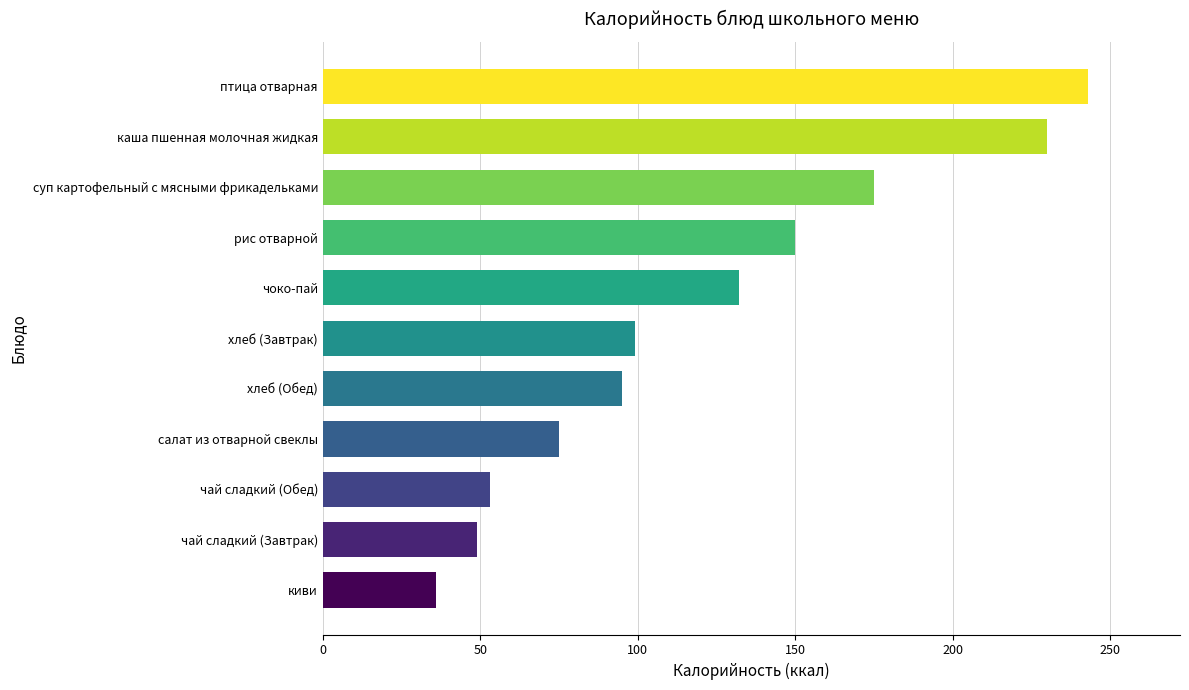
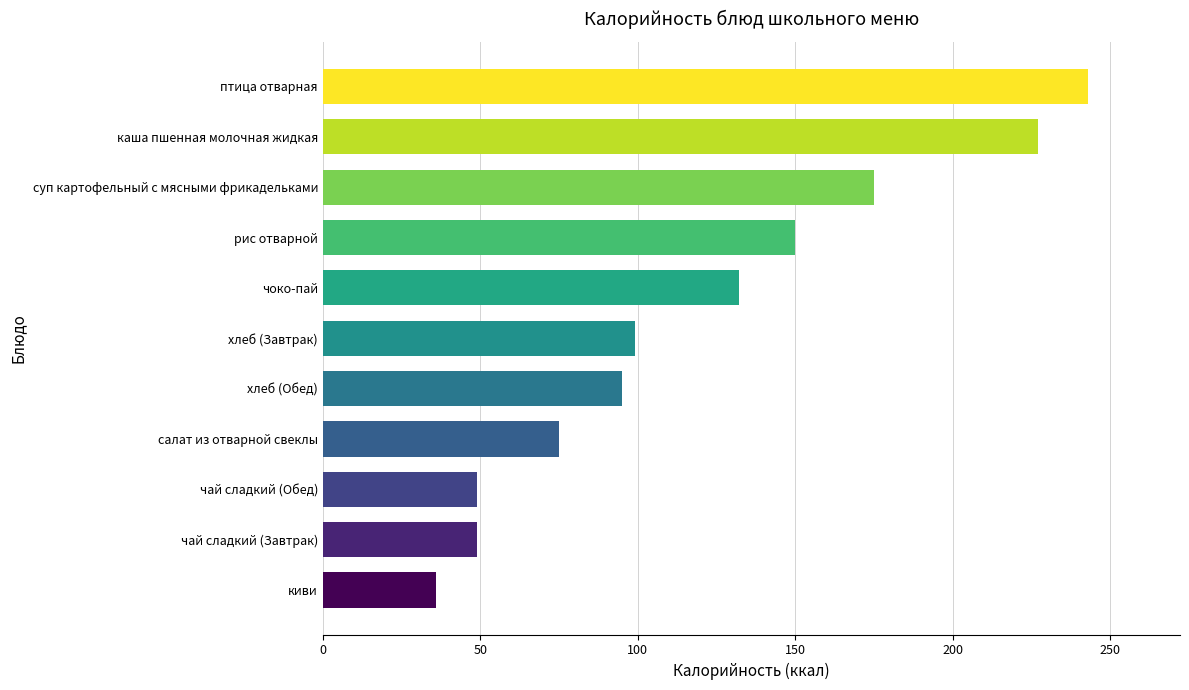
  {
    "птица отварная": 243,
-   "каша пшенная молочная жидкая": 230,
+   "каша пшенная молочная жидкая": 227,
    "суп картофельный с мясными фрикадельками": 175,
    "рис отварной": 150,
    "чоко-пай": 132,
    "хлеб (Завтрак)": 99,
    "хлеб (Обед)": 95,
    "салат из отварной свеклы": 75,
-   "чай сладкий (Обед)": 53,
+   "чай сладкий (Обед)": 49,
    "чай сладкий (Завтрак)": 49,
    "киви": 36
  }
